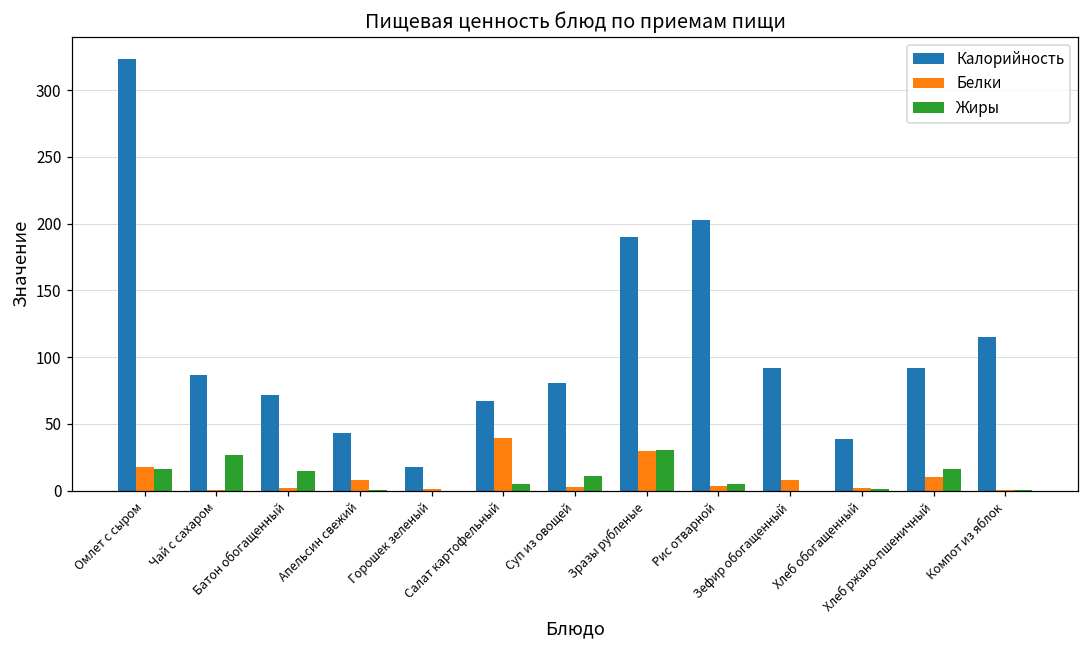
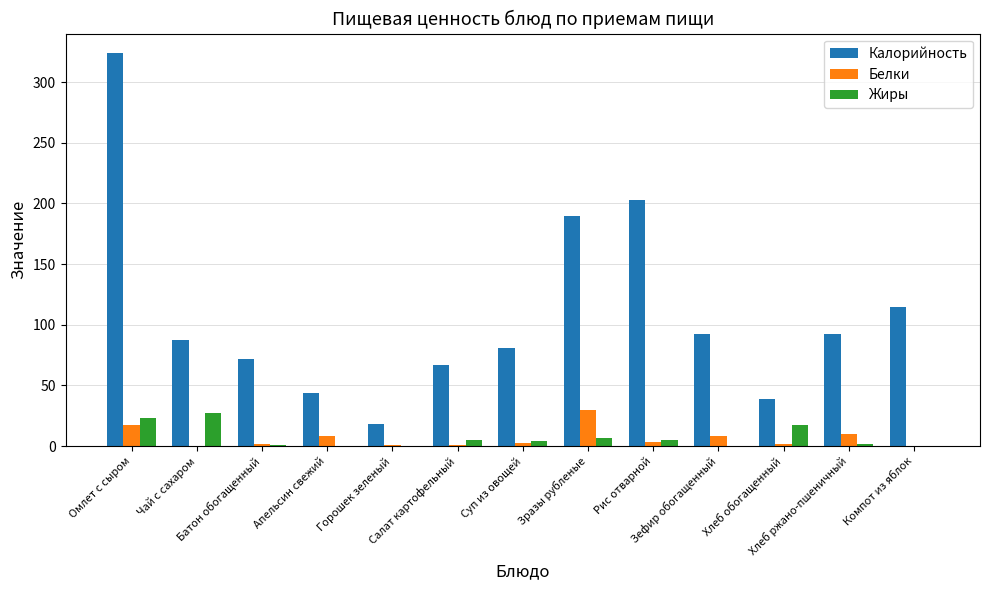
  {
    "Калорийность": {
      "Омлет с сыром": 324,
      "Чай с сахаром": 87,
      "Батон обогащенный": 72,
      "Апельсин свежий": 43,
      "Горошек зеленый": 18,
      "Салат картофельный": 67,
      "Суп из овощей": 81,
      "Зразы рубленые": 190,
      "Рис отварной": 203,
      "Зефир обогащенный": 92,
      "Хлеб обогащенный": 39,
      "Хлеб ржано-пшеничный": 92,
      "Компот из яблок": 115
    },
    "Белки": {
      "Омлет с сыром": 17,
      "Апельсин свежий": 8,
-     "Салат картофельный": 40,
+     "Салат картофельный": 1,
      "Суп из овощей": 3,
      "Зразы рубленые": 30,
      "Рис отварной": 4,
      "Зефир обогащенный": 8,
      "Хлеб ржано-пшеничный": 10
    },
    "Жиры": {
-     "Омлет с сыром": 16,
+     "Омлет с сыром": 23,
      "Чай с сахаром": 27,
-     "Батон обогащенный": 14,
+     "Батон обогащенный": 1,
      "Салат картофельный": 5,
-     "Суп из овощей": 11,
-     "Зразы рубленые": 30,
+     "Суп из овощей": 4,
+     "Зразы рубленые": 6,
      "Рис отварной": 5,
-     "Хлеб обогащенный": 1,
-     "Хлеб ржано-пшеничный": 16
+     "Хлеб обогащенный": 17,
+     "Хлеб ржано-пшеничный": 2
    }
  }
